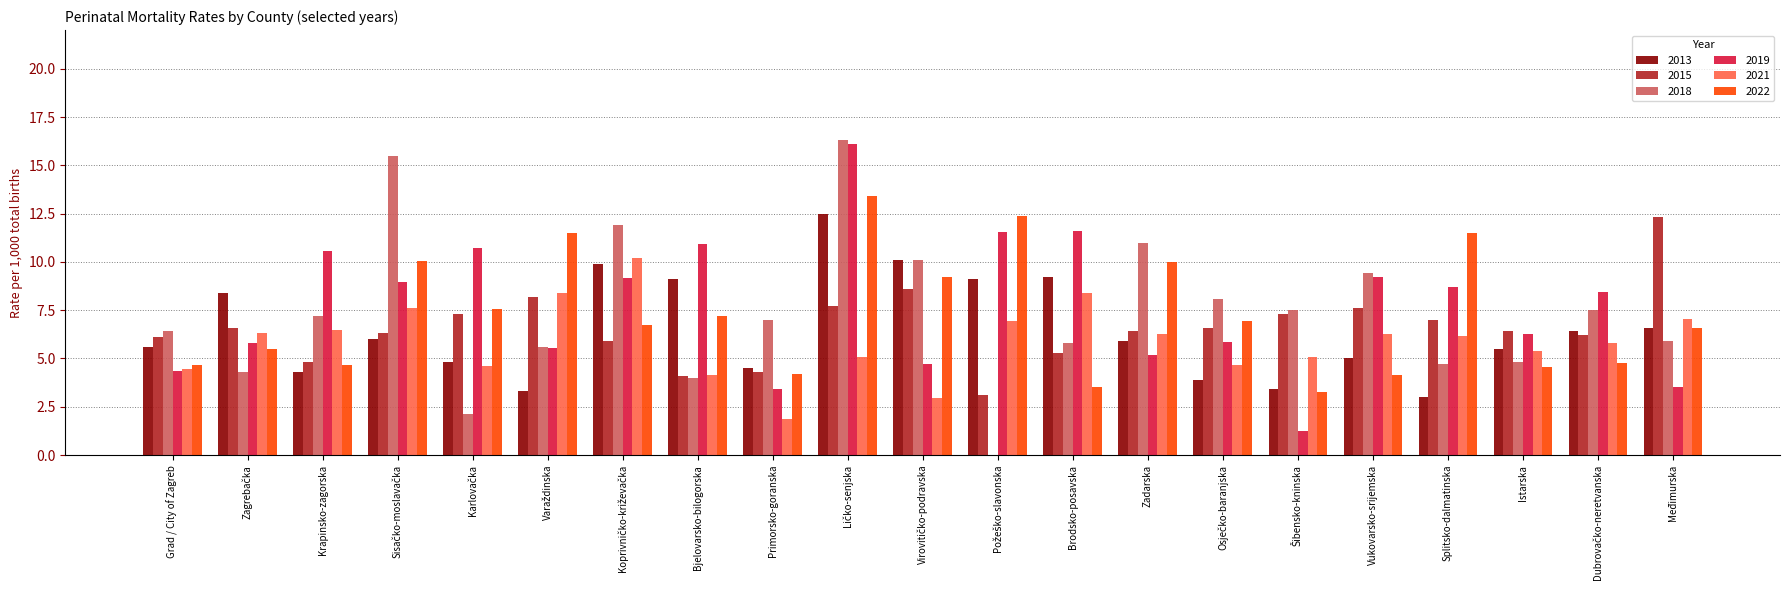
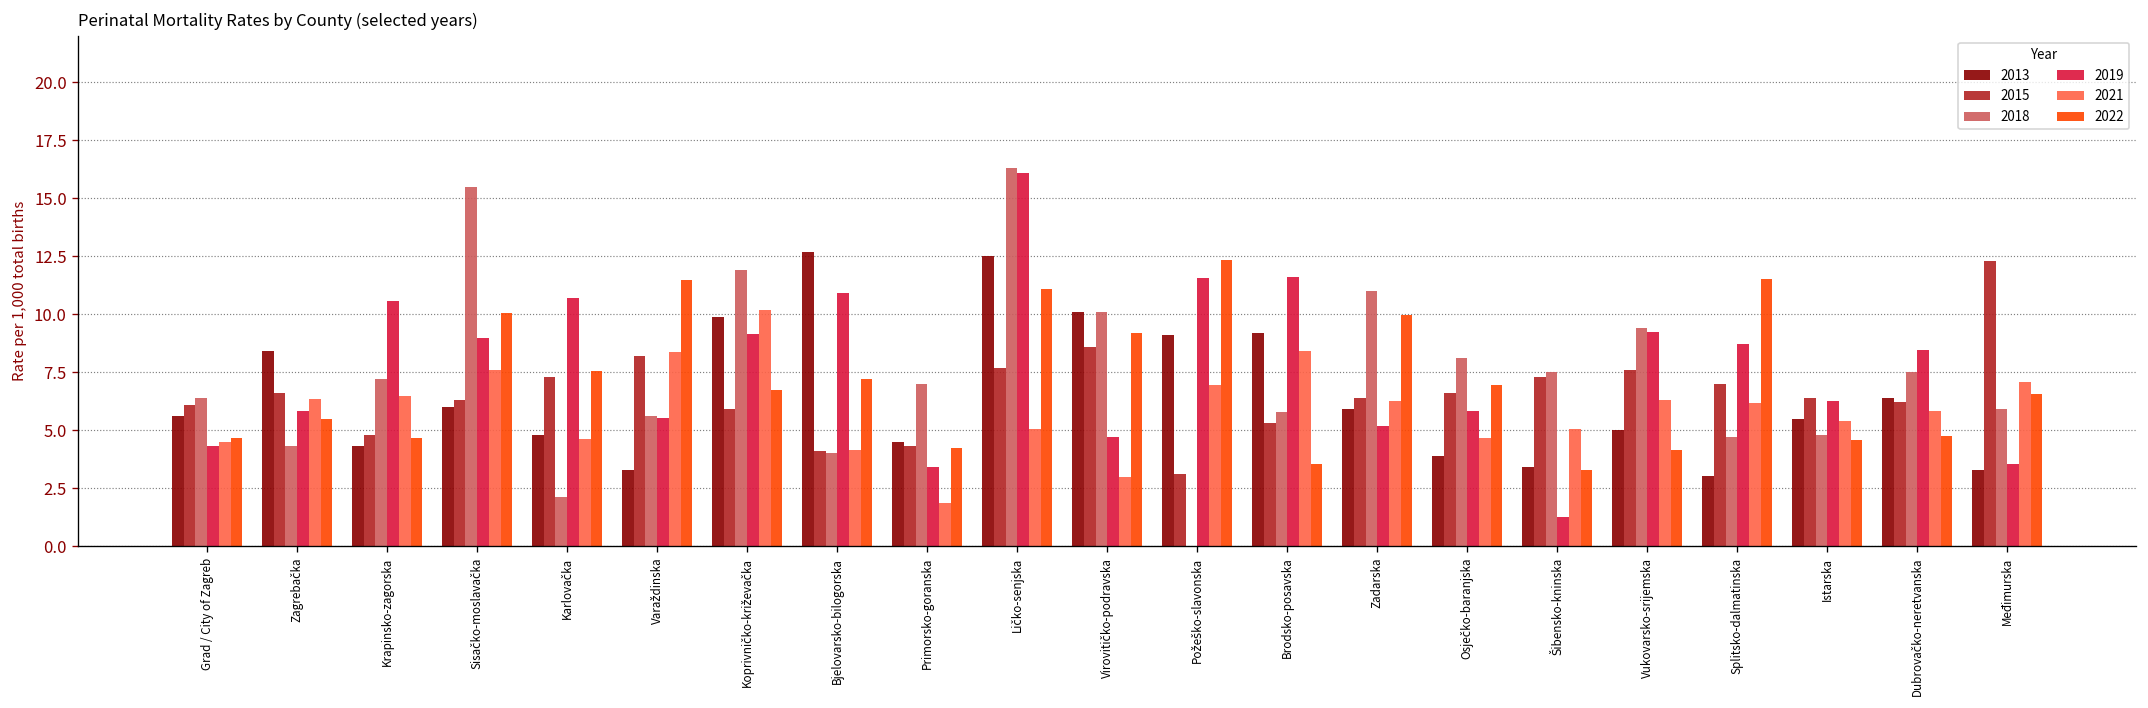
  {
    "2013": {
      "Grad / City of Zagreb": 5.6,
      "Zagrebačka": 8.4,
      "Krapinsko-zagorska": 4.3,
      "Sisačko-moslavačka": 6.0,
      "Karlovačka": 4.8,
      "Varaždinska": 3.3,
      "Koprivničko-križevačka": 9.9,
-     "Bjelovarsko-bilogorska": 9.1,
+     "Bjelovarsko-bilogorska": 12.7,
      "Primorsko-goranska": 4.5,
      "Ličko-senjska": 12.5,
      "Virovitičko-podravska": 10.1,
      "Požeško-slavonska": 9.1,
      "Brodsko-posavska": 9.2,
      "Zadarska": 5.9,
      "Osječko-baranjska": 3.9,
      "Šibensko-kninska": 3.4,
      "Vukovarsko-srijemska": 5.0,
      "Splitsko-dalmatinska": 3.0,
      "Istarska": 5.5,
      "Dubrovačko-neretvanska": 6.4,
-     "Međimurska": 6.6
+     "Međimurska": 3.3
    },
    "2022": {
      "Grad / City of Zagreb": 4.7,
      "Zagrebačka": 5.5,
      "Krapinsko-zagorska": 4.7,
      "Sisačko-moslavačka": 10.1,
      "Karlovačka": 7.5,
      "Varaždinska": 11.5,
      "Koprivničko-križevačka": 6.8,
      "Bjelovarsko-bilogorska": 7.2,
      "Primorsko-goranska": 4.2,
-     "Ličko-senjska": 13.4,
+     "Ličko-senjska": 11.1,
      "Virovitičko-podravska": 9.2,
      "Požeško-slavonska": 12.4,
      "Brodsko-posavska": 3.5,
      "Zadarska": 10.0,
      "Osječko-baranjska": 6.9,
      "Šibensko-kninska": 3.3,
      "Vukovarsko-srijemska": 4.1,
      "Splitsko-dalmatinska": 11.5,
      "Istarska": 4.6,
      "Dubrovačko-neretvanska": 4.7,
      "Međimurska": 6.6
    }
  }
